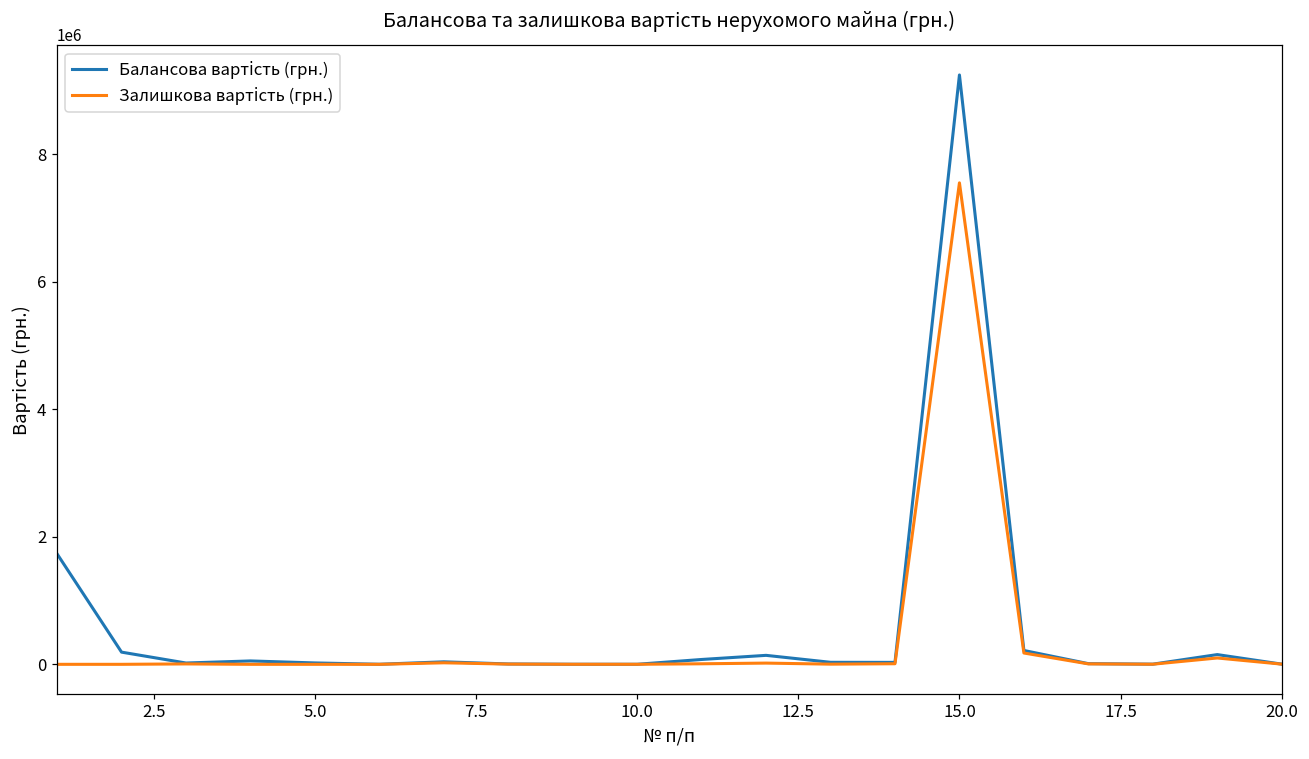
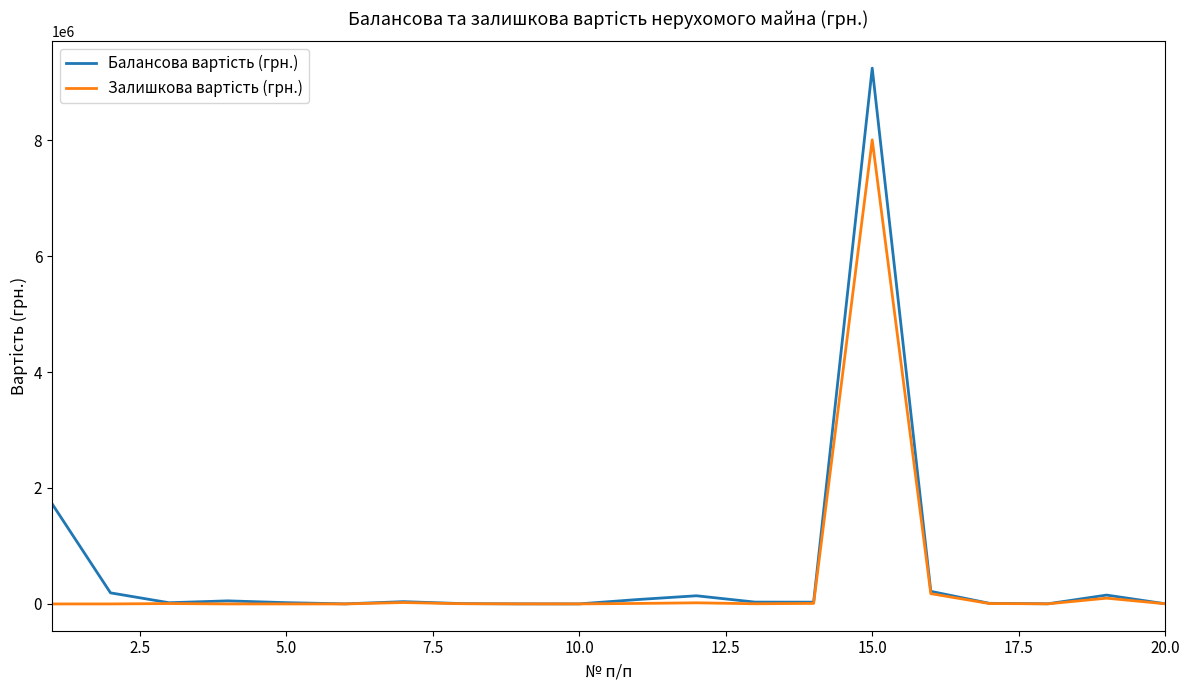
  {
    "Балансова вартість (грн.)": {
      "15.0": 9200000
    },
    "Залишкова вартість (грн.)": {
-     "15.0": 7600000
+     "15.0": 8000000
    }
  }
